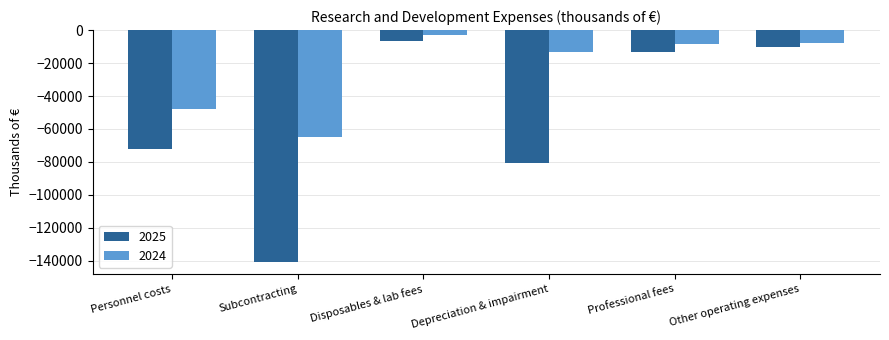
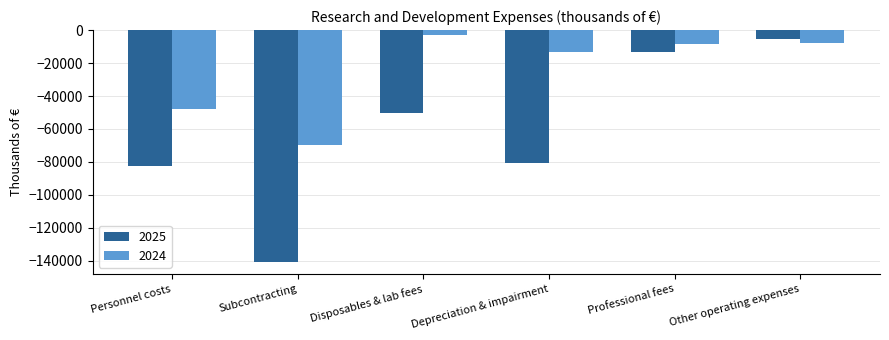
  {
    "2025": {
-     "Personnel costs": -72000,
+     "Personnel costs": -82000,
      "Subcontracting": -141000,
-     "Disposables & lab fees": -7000,
+     "Disposables & lab fees": -50000,
      "Depreciation & impairment": -81000,
      "Professional fees": -13000,
-     "Other operating expenses": -10000
+     "Other operating expenses": -5000
    },
    "2024": {
      "Personnel costs": -48000,
-     "Subcontracting": -65000,
+     "Subcontracting": -70000,
      "Disposables & lab fees": -3000,
      "Depreciation & impairment": -13000,
      "Professional fees": -8000,
      "Other operating expenses": -8000
    }
  }
